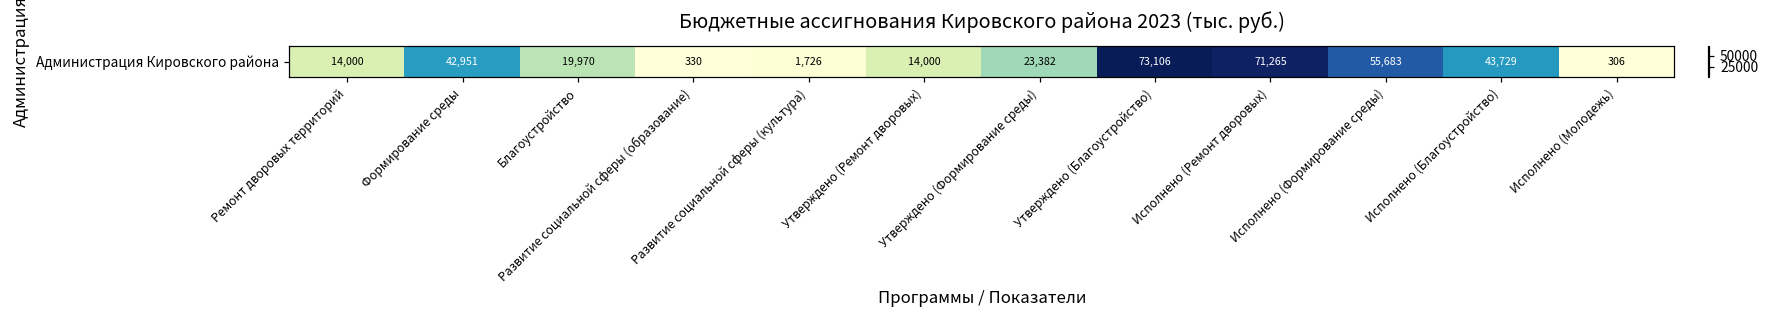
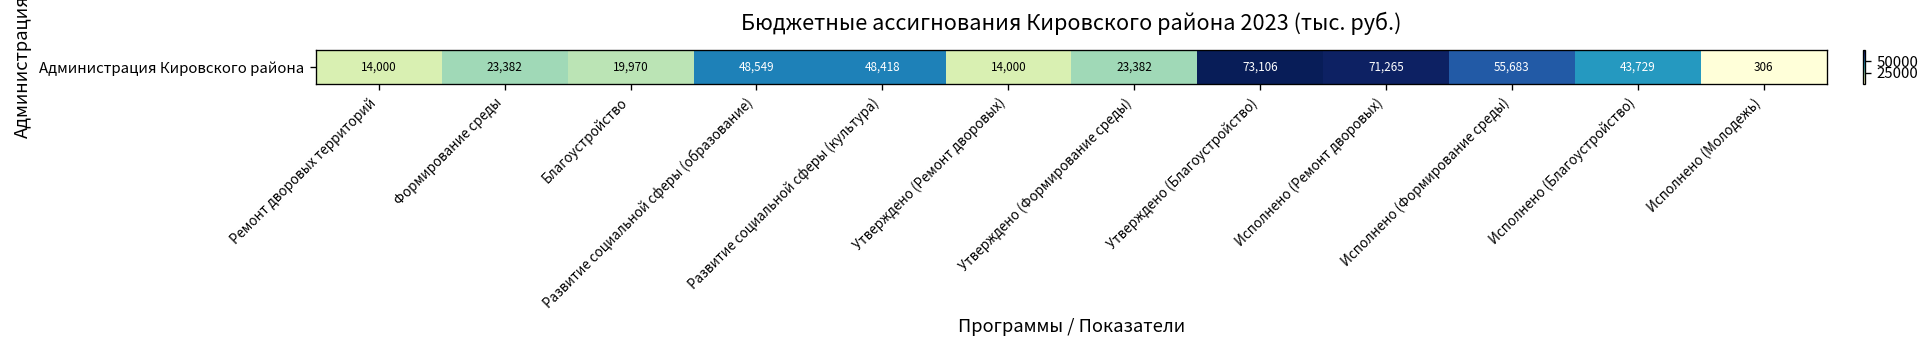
  {
    "Администрация Кировского района": {
      "Ремонт дворовых территорий": "14,000",
-     "Формирование среды": "42,951",
+     "Формирование среды": "23,382",
      "Благоустройство": "19,970",
-     "Развитие социальной сферы (образование)": "330",
-     "Развитие социальной сферы (культура)": "1,726",
+     "Развитие социальной сферы (образование)": "48,549",
+     "Развитие социальной сферы (культура)": "48,418",
      "Утверждено (Ремонт дворовых)": "14,000",
      "Утверждено (Формирование среды)": "23,382",
      "Утверждено (Благоустройство)": "73,106",
      "Исполнено (Ремонт дворовых)": "71,265",
      "Исполнено (Формирование среды)": "55,683",
      "Исполнено (Благоустройство)": "43,729",
      "Исполнено (Молодежь)": "306"
    }
  }
